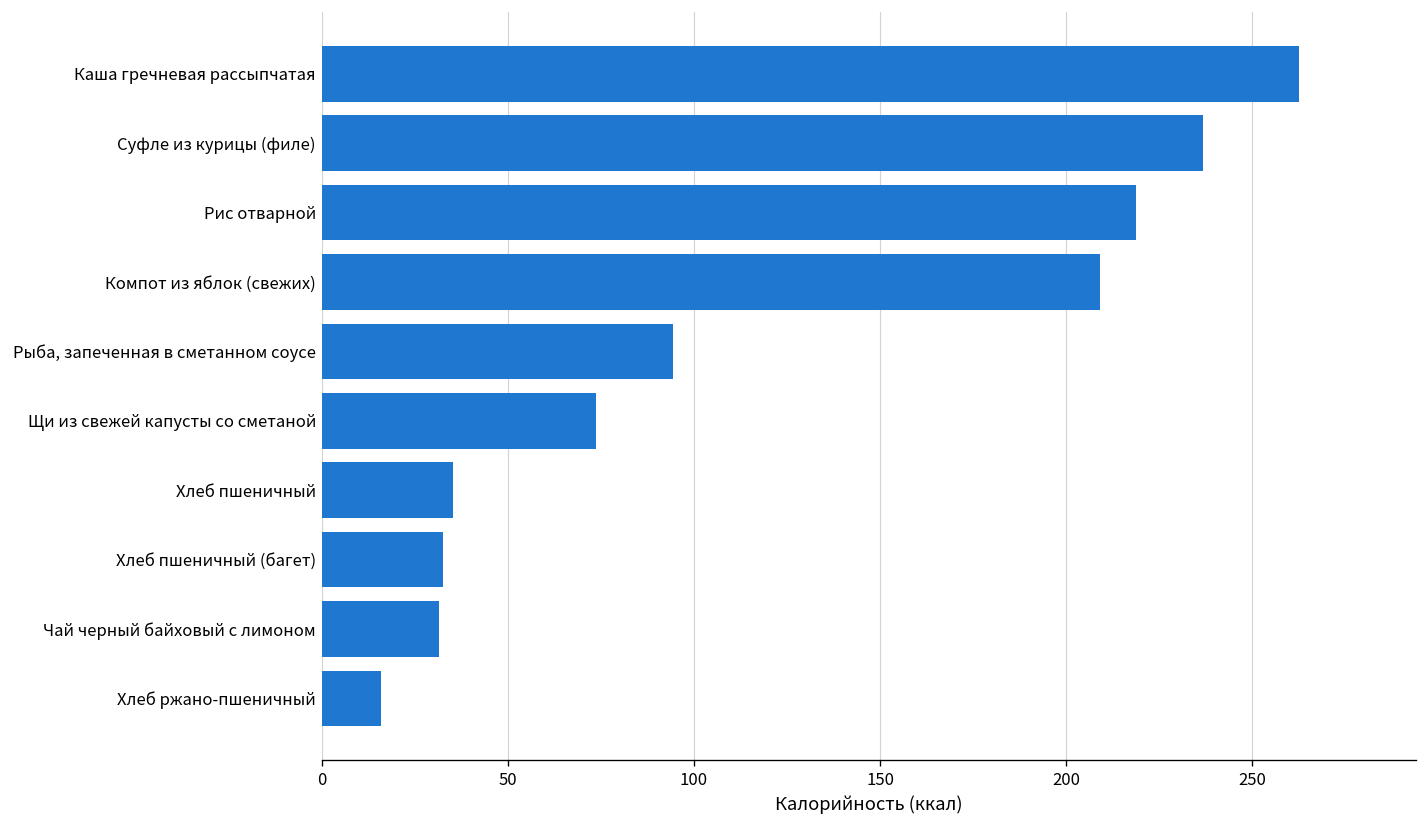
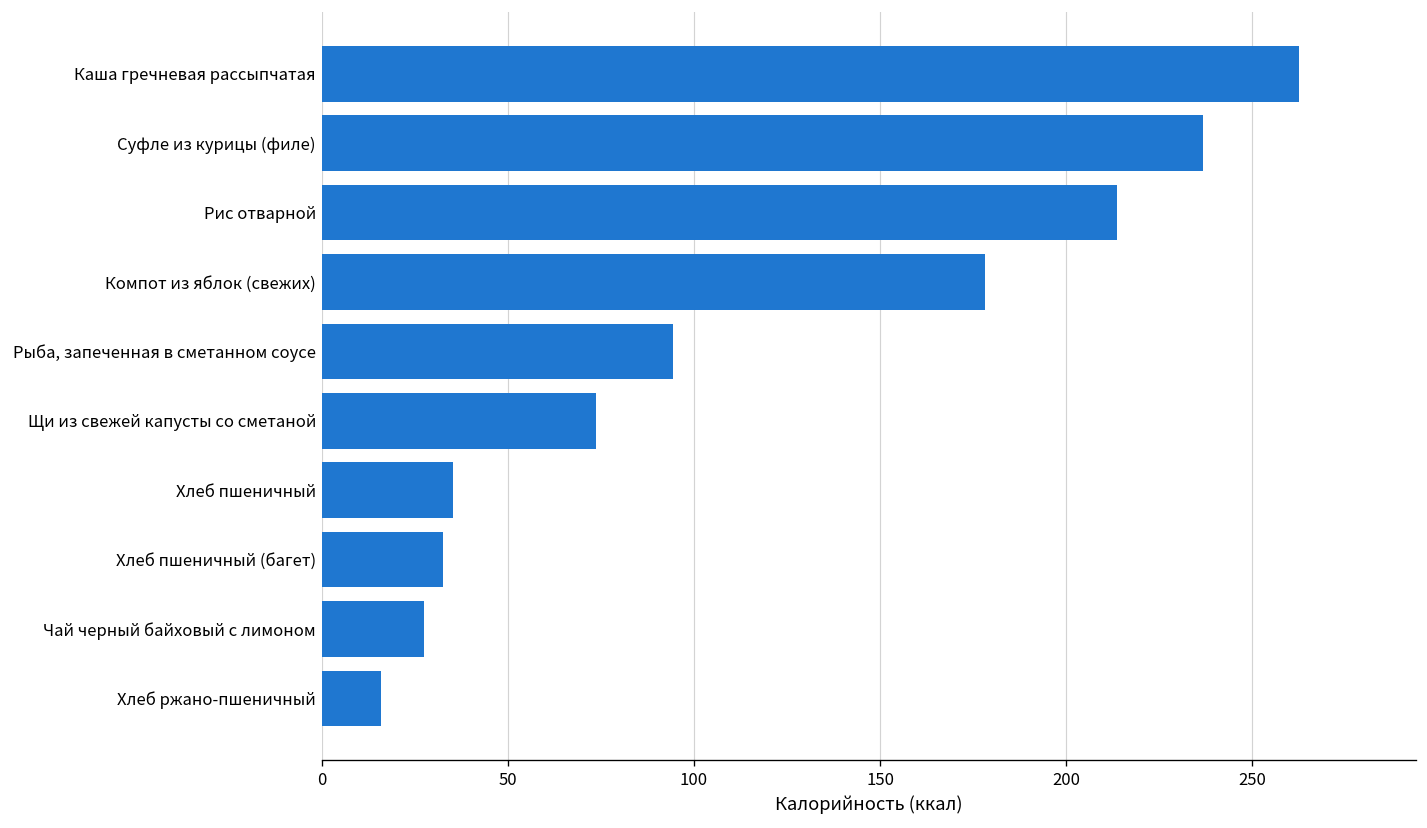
  {
    "Каша гречневая рассыпчатая": 263,
    "Суфле из курицы (филе)": 237,
-   "Рис отварной": 219,
-   "Компот из яблок (свежих)": 209,
+   "Рис отварной": 214,
+   "Компот из яблок (свежих)": 178,
    "Рыба, запеченная в сметанном соусе": 94,
    "Щи из свежей капусты со сметаной": 74,
    "Хлеб пшеничный": 35,
    "Хлеб пшеничный (багет)": 32,
-   "Чай черный байховый с лимоном": 32,
+   "Чай черный байховый с лимоном": 28,
    "Хлеб ржано-пшеничный": 16
  }
